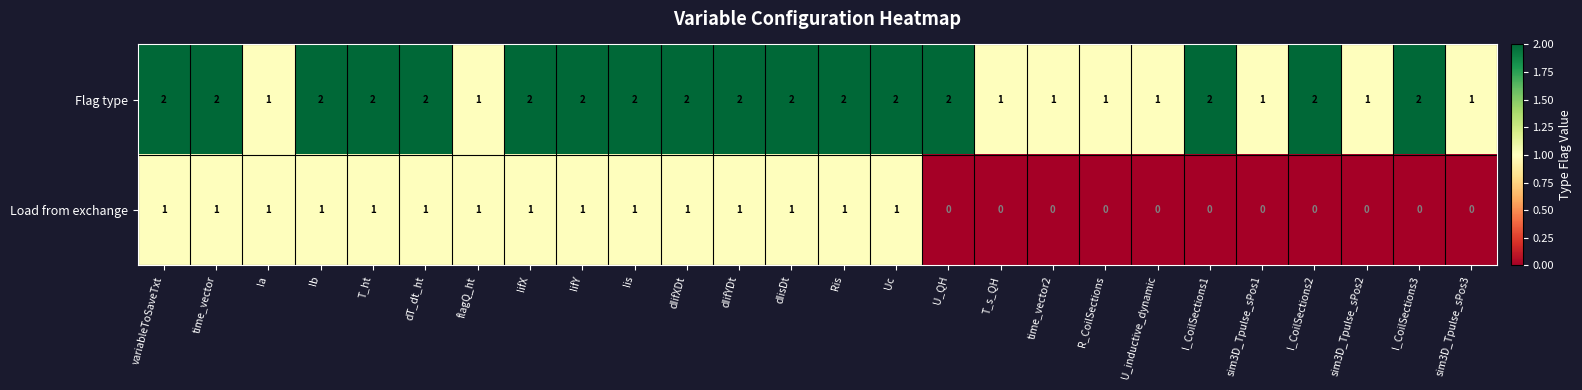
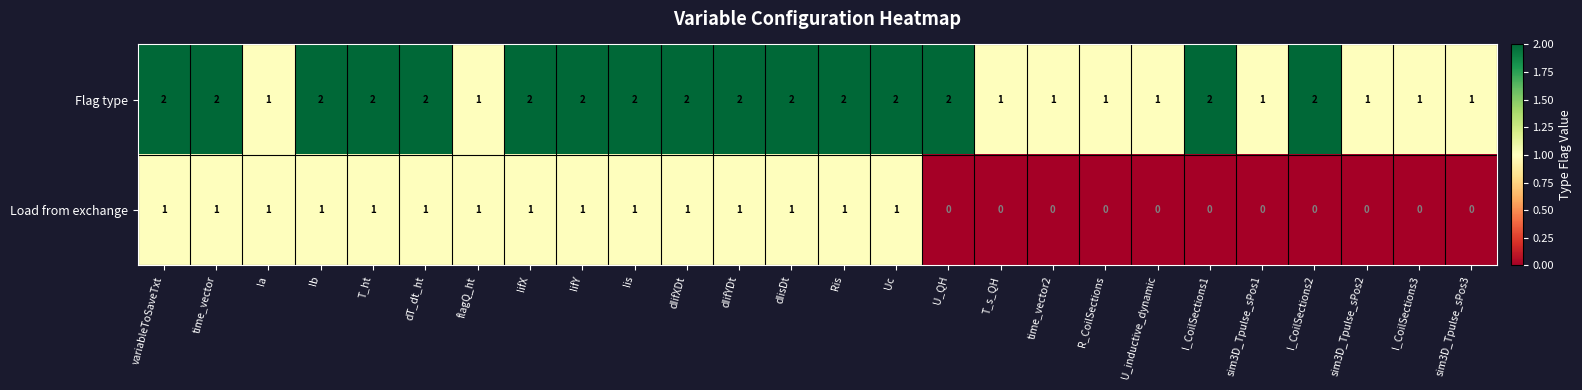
  {
    "Flag type": {
      "variableToSaveTxt": 2,
      "time_vector": 2,
      "Ia": 1,
      "Ib": 2,
      "T_ht": 2,
      "dT_dt_ht": 2,
      "flagQ_ht": 1,
      "IifX": 2,
      "IifY": 2,
      "Iis": 2,
      "dIifXDt": 2,
      "dIifYDt": 2,
      "dIisDt": 2,
      "Ris": 2,
      "Uc": 2,
      "U_QH": 2,
      "T_s_QH": 1,
      "time_vector2": 1,
      "R_CoilSections": 1,
      "U_inductive_dynamic": 1,
      "I_CoilSections1": 2,
      "sim3D_Tpulse_sPos1": 1,
      "I_CoilSections2": 2,
      "sim3D_Tpulse_sPos2": 1,
-     "I_CoilSections3": 2,
+     "I_CoilSections3": 1,
      "sim3D_Tpulse_sPos3": 1
    },
    "Load from exchange": {
      "variableToSaveTxt": 1,
      "time_vector": 1,
      "Ia": 1,
      "Ib": 1,
      "T_ht": 1,
      "dT_dt_ht": 1,
      "flagQ_ht": 1,
      "IifX": 1,
      "IifY": 1,
      "Iis": 1,
      "dIifXDt": 1,
      "dIifYDt": 1,
      "dIisDt": 1,
      "Ris": 1,
      "Uc": 1,
      "U_QH": 0,
      "T_s_QH": 0,
      "time_vector2": 0,
      "R_CoilSections": 0,
      "U_inductive_dynamic": 0,
      "I_CoilSections1": 0,
      "sim3D_Tpulse_sPos1": 0,
      "I_CoilSections2": 0,
      "sim3D_Tpulse_sPos2": 0,
      "I_CoilSections3": 0,
      "sim3D_Tpulse_sPos3": 0
    }
  }
